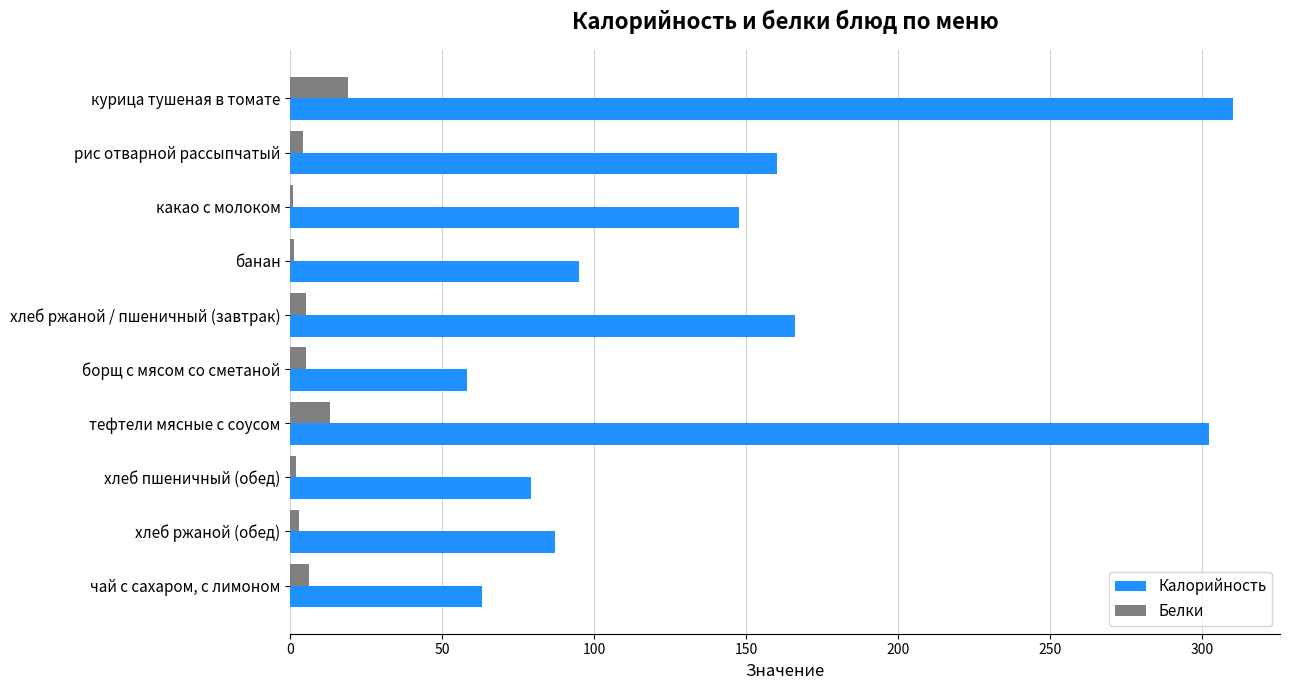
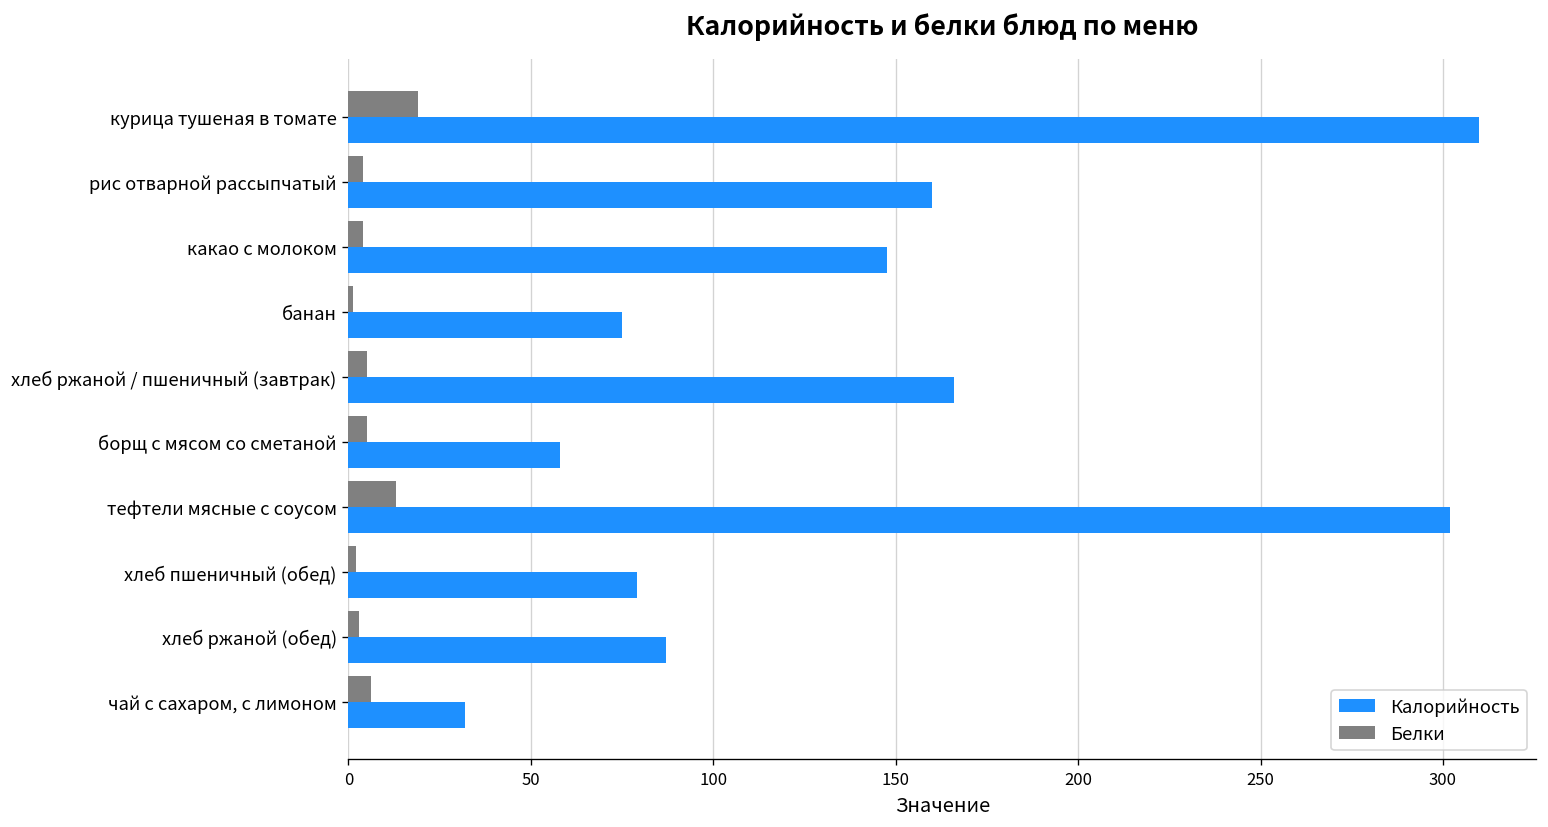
  {
    "Калорийность": {
      "курица тушеная в томате": 310,
      "рис отварной рассыпчатый": 160,
      "какао с молоком": 148,
-     "банан": 95,
+     "банан": 75,
      "хлеб ржаной / пшеничный (завтрак)": 166,
      "борщ с мясом со сметаной": 58,
      "тефтели мясные с соусом": 302,
      "хлеб пшеничный (обед)": 79,
      "хлеб ржаной (обед)": 87,
-     "чай с сахаром, с лимоном": 63
+     "чай с сахаром, с лимоном": 32
    },
    "Белки": {
      "курица тушеная в томате": 19,
      "рис отварной рассыпчатый": 4,
-     "какао с молоком": 1,
+     "какао с молоком": 4,
      "банан": 1,
      "хлеб ржаной / пшеничный (завтрак)": 5,
      "борщ с мясом со сметаной": 5,
      "тефтели мясные с соусом": 13,
      "хлеб пшеничный (обед)": 2,
      "хлеб ржаной (обед)": 3,
      "чай с сахаром, с лимоном": 6
    }
  }
